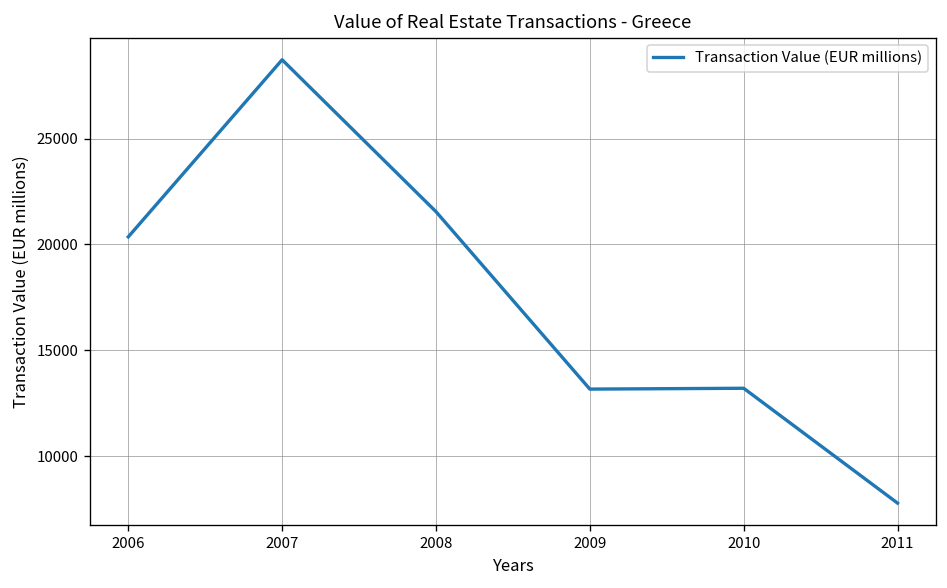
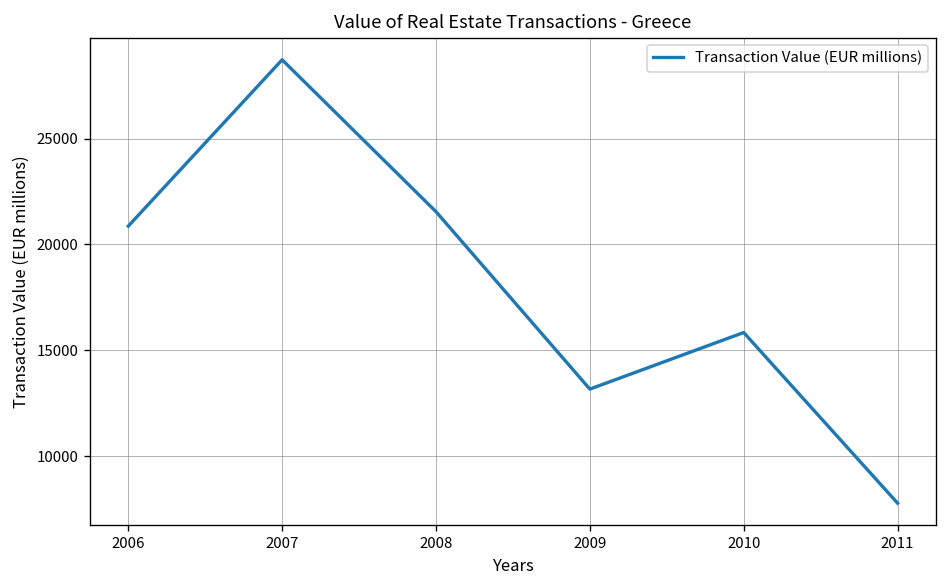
  {
-   "2006": 20400,
+   "2006": 20900,
    "2007": 28700,
    "2008": 21500,
    "2009": 13200,
-   "2010": 13200,
+   "2010": 15800,
    "2011": 7800
  }
